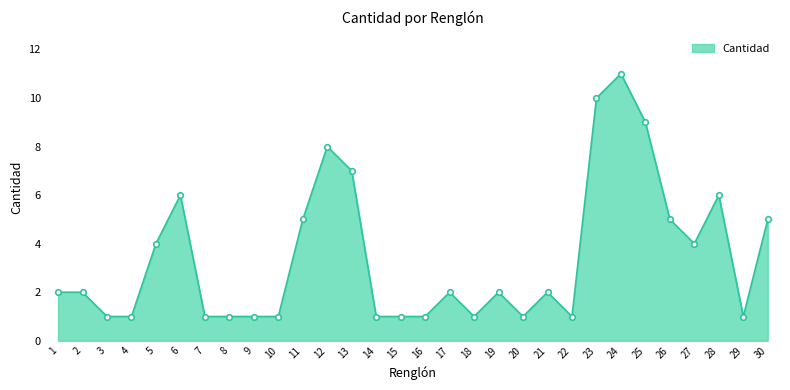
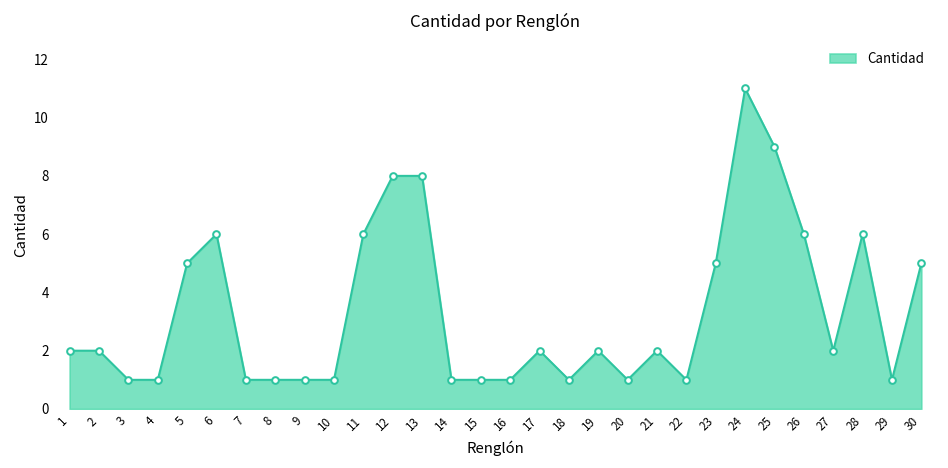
  {
    "1": 2,
    "2": 2,
    "3": 1,
    "4": 1,
-   "5": 4,
+   "5": 5,
    "6": 6,
    "7": 1,
    "8": 1,
    "9": 1,
    "10": 1,
-   "11": 5,
+   "11": 6,
    "12": 8,
-   "13": 7,
+   "13": 8,
    "14": 1,
    "15": 1,
    "16": 1,
    "17": 2,
    "18": 1,
    "19": 2,
    "20": 1,
    "21": 2,
    "22": 1,
-   "23": 10,
+   "23": 5,
    "24": 11,
    "25": 9,
-   "26": 5,
-   "27": 4,
+   "26": 6,
+   "27": 2,
    "28": 6,
    "29": 1,
    "30": 5
  }
